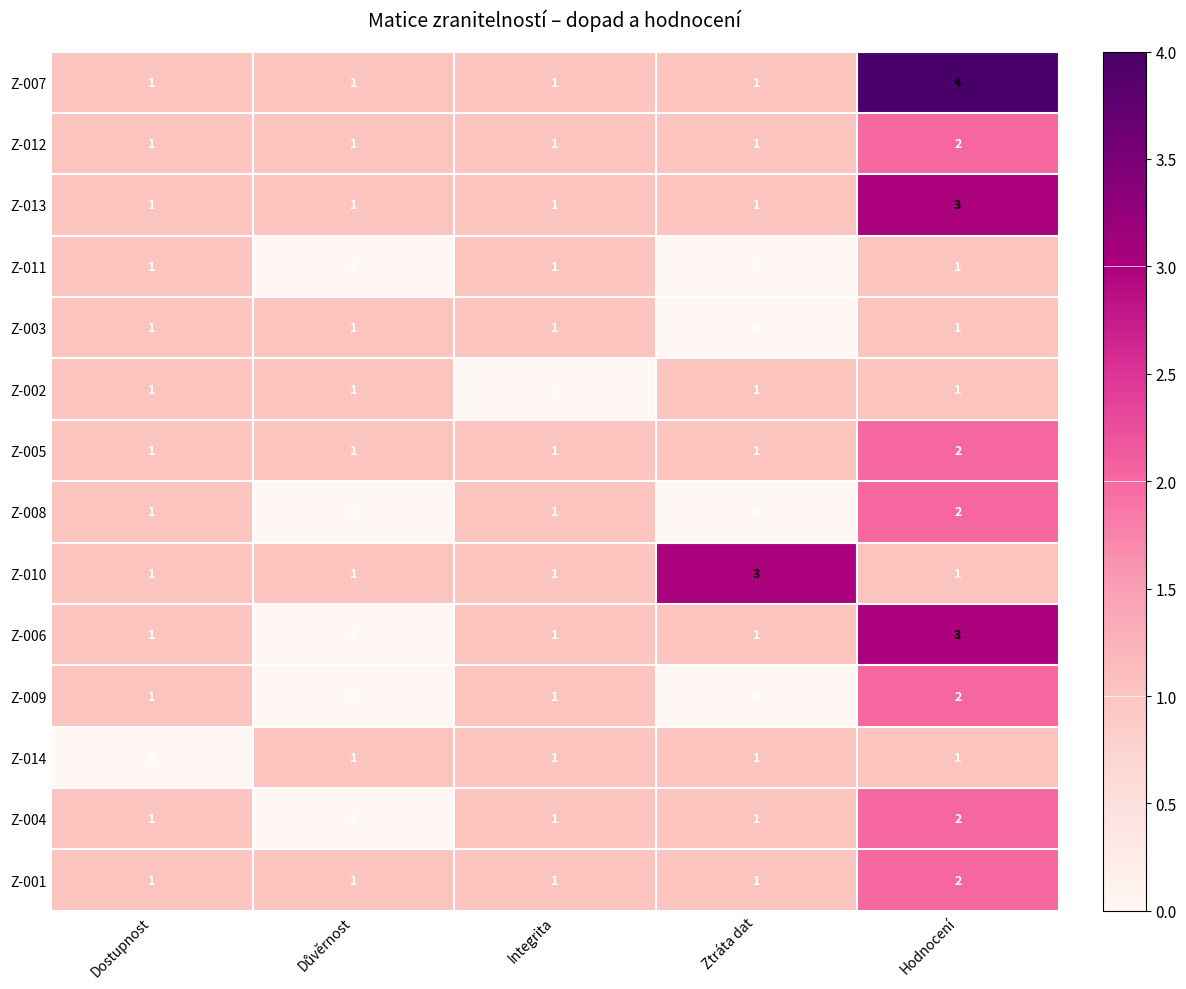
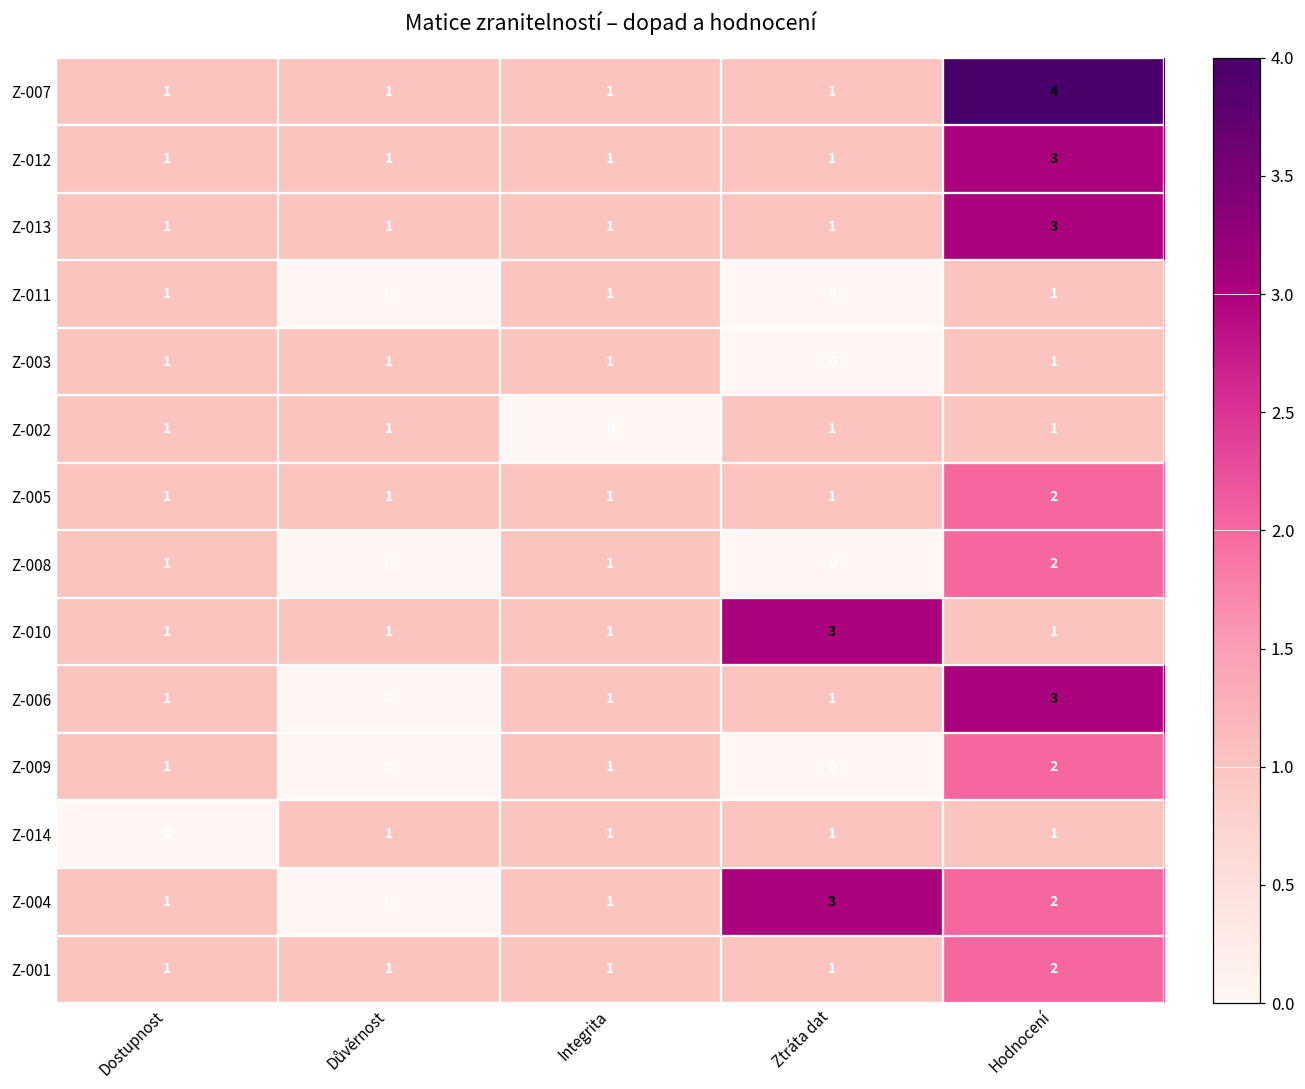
  {
    "Z-007": {
      "Dostupnost": 1,
      "Důvěrnost": 1,
      "Integrita": 1,
      "Ztráta dat": 1,
      "Hodnocení": 4
    },
    "Z-012": {
      "Dostupnost": 1,
      "Důvěrnost": 1,
      "Integrita": 1,
      "Ztráta dat": 1,
-     "Hodnocení": 2
+     "Hodnocení": 3
    },
    "Z-013": {
      "Dostupnost": 1,
      "Důvěrnost": 1,
      "Integrita": 1,
      "Ztráta dat": 1,
      "Hodnocení": 3
    },
    "Z-011": {
      "Dostupnost": 1,
      "Integrita": 1,
      "Hodnocení": 1
    },
    "Z-003": {
      "Dostupnost": 1,
      "Důvěrnost": 1,
      "Integrita": 1,
      "Hodnocení": 1
    },
    "Z-002": {
      "Dostupnost": 1,
      "Důvěrnost": 1,
      "Ztráta dat": 1,
      "Hodnocení": 1
    },
    "Z-005": {
      "Dostupnost": 1,
      "Důvěrnost": 1,
      "Integrita": 1,
      "Ztráta dat": 1,
      "Hodnocení": 2
    },
    "Z-008": {
      "Dostupnost": 1,
      "Integrita": 1,
      "Hodnocení": 2
    },
    "Z-010": {
      "Dostupnost": 1,
      "Důvěrnost": 1,
      "Integrita": 1,
      "Ztráta dat": 3,
      "Hodnocení": 1
    },
    "Z-006": {
      "Dostupnost": 1,
      "Integrita": 1,
      "Ztráta dat": 1,
      "Hodnocení": 3
    },
    "Z-009": {
      "Dostupnost": 1,
      "Integrita": 1,
      "Hodnocení": 2
    },
    "Z-014": {
      "Důvěrnost": 1,
      "Integrita": 1,
      "Ztráta dat": 1,
      "Hodnocení": 1
    },
    "Z-004": {
      "Dostupnost": 1,
      "Integrita": 1,
-     "Ztráta dat": 1,
+     "Ztráta dat": 3,
      "Hodnocení": 2
    },
    "Z-001": {
      "Dostupnost": 1,
      "Důvěrnost": 1,
      "Integrita": 1,
      "Ztráta dat": 1,
      "Hodnocení": 2
    }
  }
